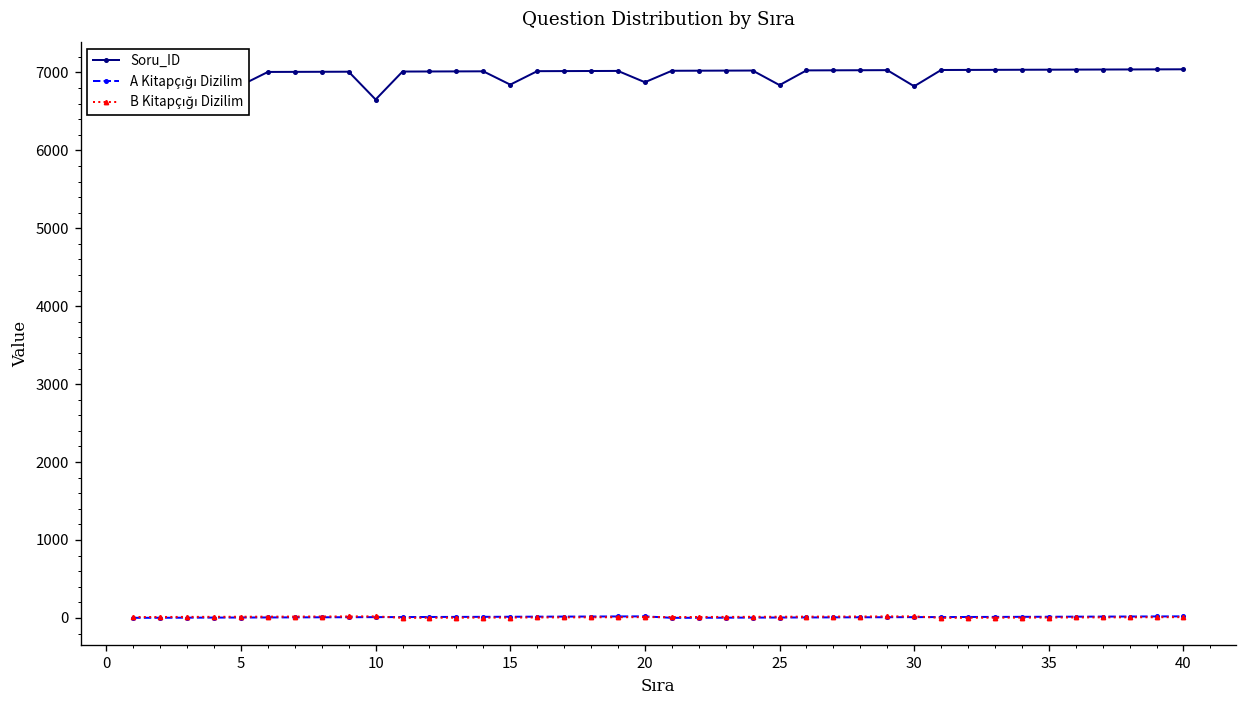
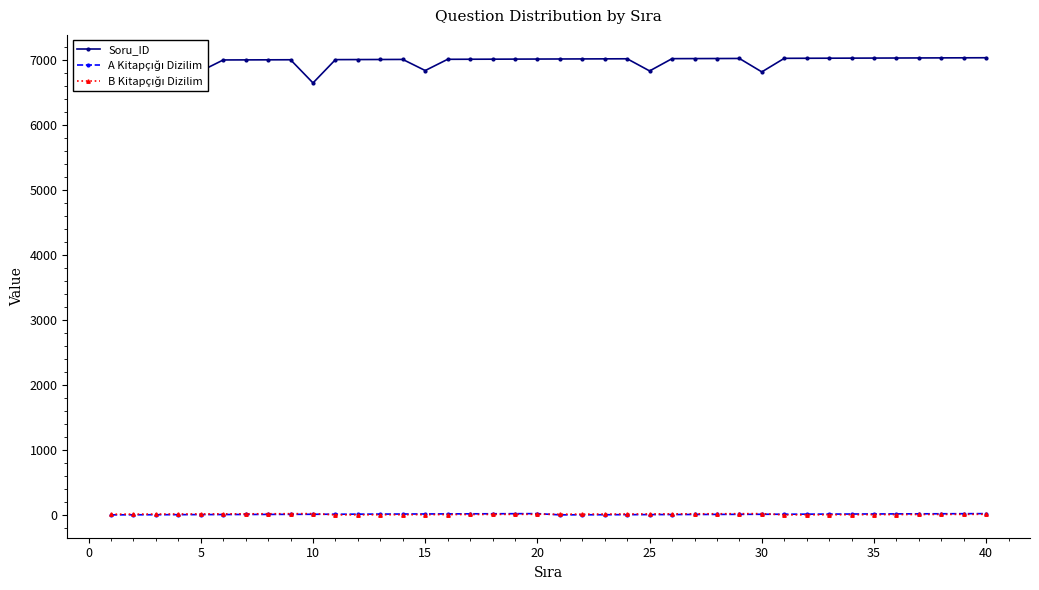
  {
    "Soru_ID": {
      "10": 6700,
      "15": 6800,
-     "20": 6900,
+     "20": 7000,
      "25": 6800,
      "30": 6800,
      "35": 7000,
      "40": 7000
    }
  }
